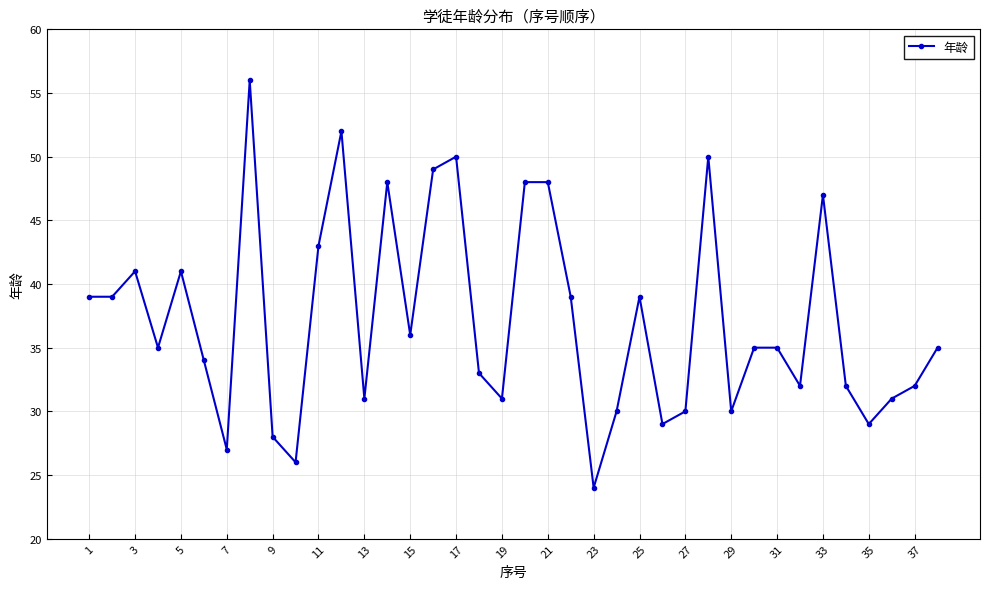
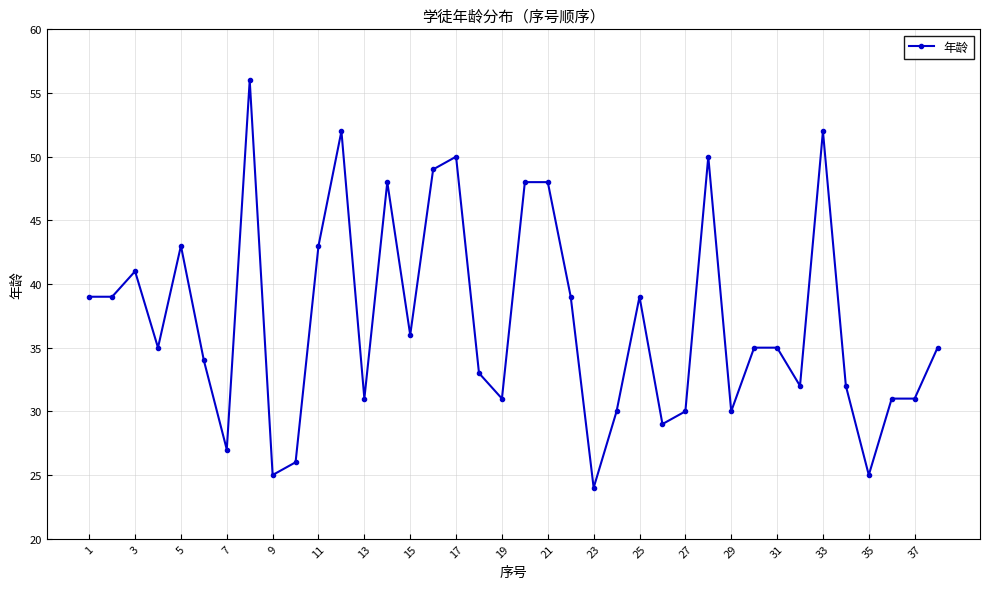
  {
    "1": 39,
    "3": 41,
-   "5": 41,
+   "5": 43,
    "7": 27,
-   "9": 28,
+   "9": 25,
    "11": 43,
    "13": 31,
    "15": 36,
    "17": 50,
    "19": 31,
    "21": 48,
    "23": 24,
    "25": 39,
    "27": 30,
    "29": 30,
    "31": 35,
-   "33": 47,
-   "35": 29,
-   "37": 32
+   "33": 52,
+   "35": 25,
+   "37": 31
  }
